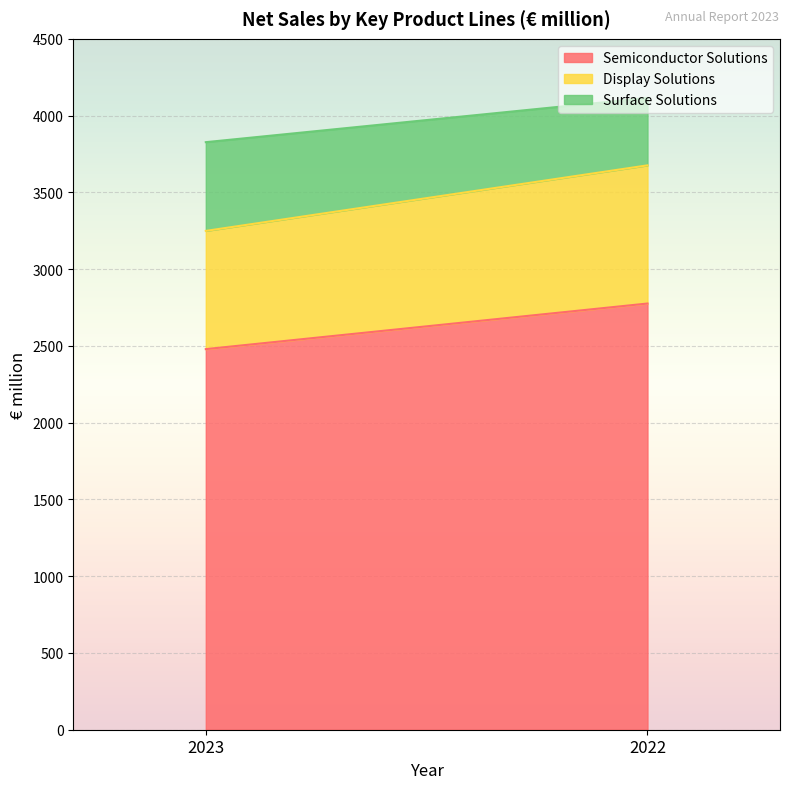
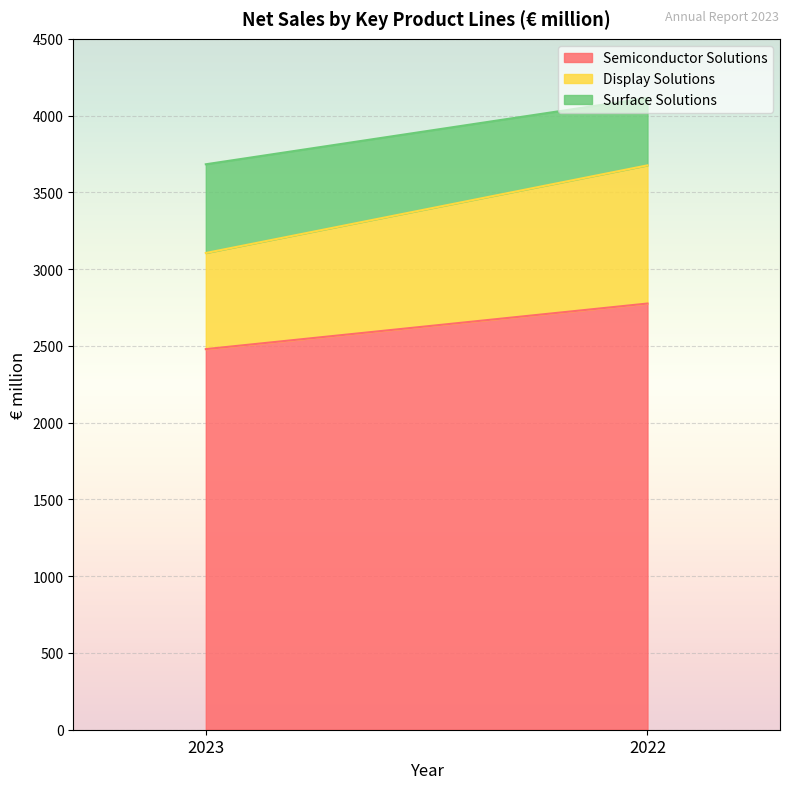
  {
    "Semiconductor Solutions": {
      "2023": 2480,
      "2022": 2780
    },
    "Display Solutions": {
-     "2023": 770,
+     "2023": 630,
      "2022": 900
    },
    "Surface Solutions": {
      "2023": 580
    }
  }
